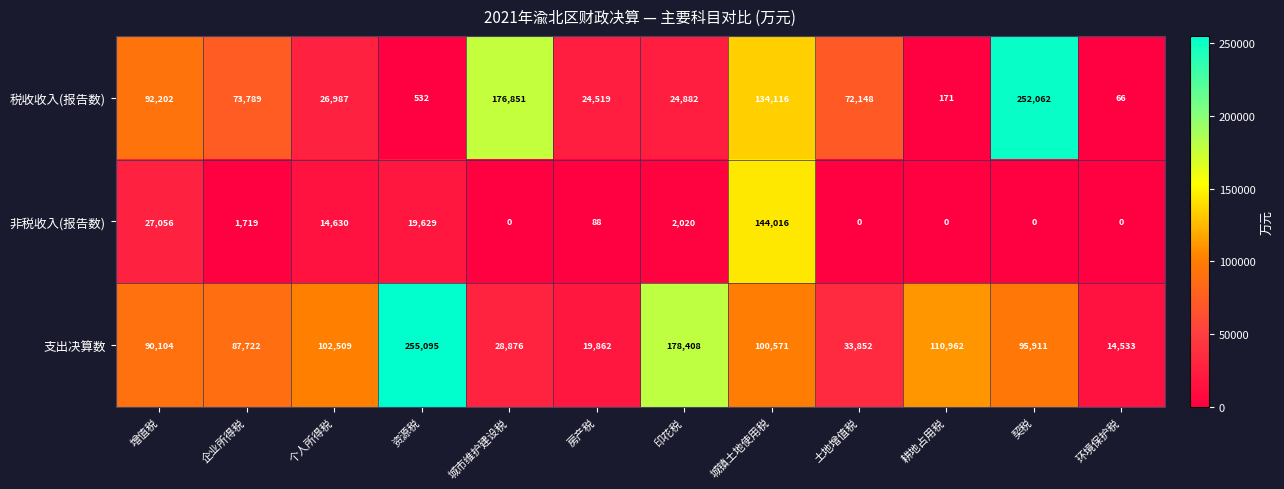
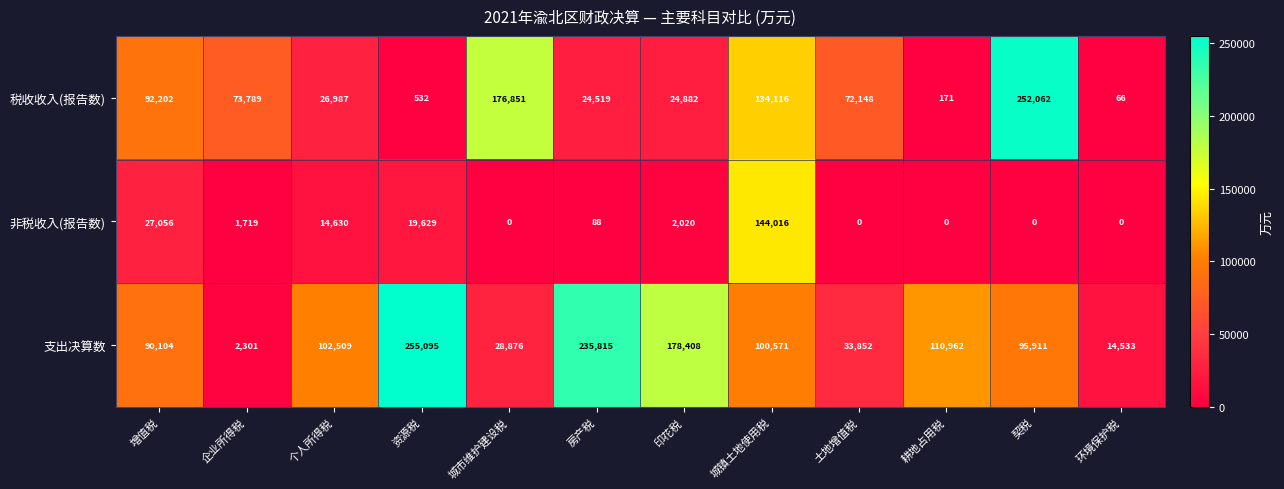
  {
    "税收收入(报告数)": {
      "增值税": "92,202",
      "企业所得税": "73,789",
      "个人所得税": "26,987",
      "资源税": "532",
      "城市维护建设税": "176,851",
      "房产税": "24,519",
      "印花税": "24,882",
      "城镇土地使用税": "134,116",
      "土地增值税": "72,148",
      "耕地占用税": "171",
      "契税": "252,062",
      "环境保护税": "66"
    },
    "非税收入(报告数)": {
      "增值税": "27,056",
      "企业所得税": "1,719",
      "个人所得税": "14,630",
      "资源税": "19,629",
      "城市维护建设税": "0",
      "房产税": "88",
      "印花税": "2,020",
      "城镇土地使用税": "144,016",
      "土地增值税": "0",
      "耕地占用税": "0",
      "契税": "0",
      "环境保护税": "0"
    },
    "支出决算数": {
      "增值税": "90,104",
-     "企业所得税": "87,722",
+     "企业所得税": "2,301",
      "个人所得税": "102,509",
      "资源税": "255,095",
      "城市维护建设税": "28,876",
-     "房产税": "19,862",
+     "房产税": "235,815",
      "印花税": "178,408",
      "城镇土地使用税": "100,571",
      "土地增值税": "33,852",
      "耕地占用税": "110,962",
      "契税": "95,911",
      "环境保护税": "14,533"
    }
  }
